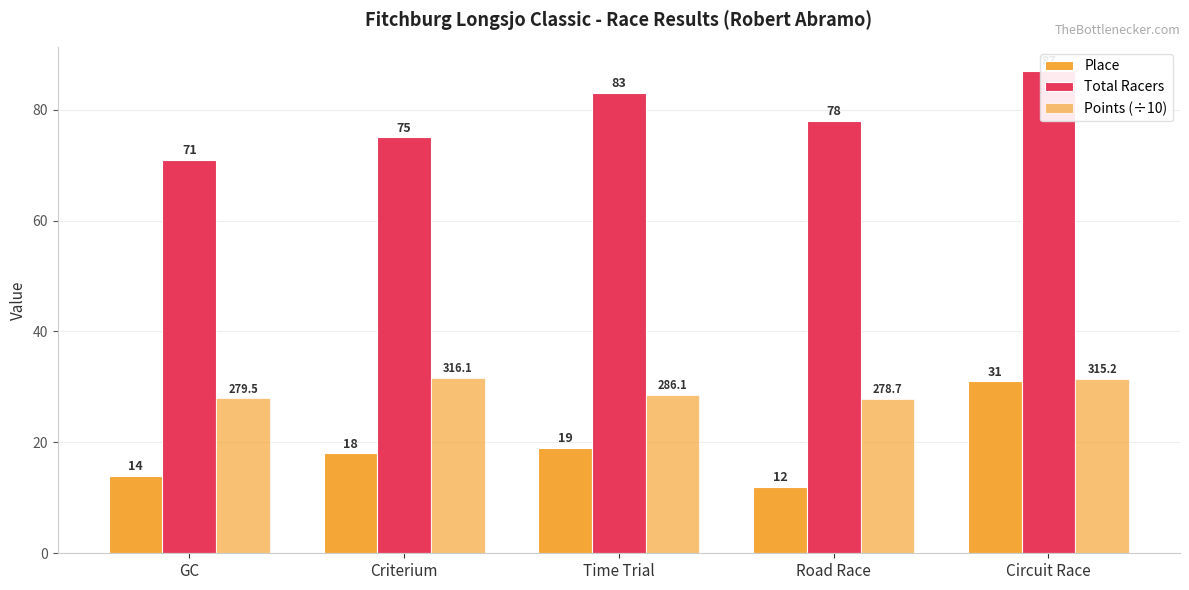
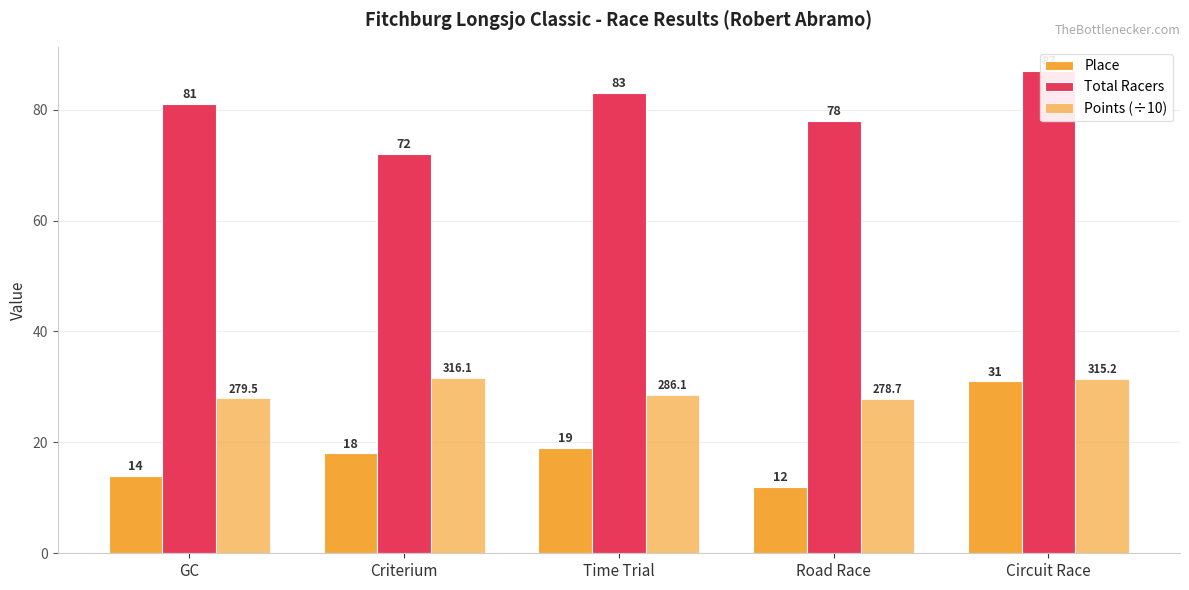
  {
    "Total Racers": {
-     "GC": 71,
-     "Criterium": 75,
+     "GC": 81,
+     "Criterium": 72,
      "Time Trial": 83,
      "Road Race": 78
    }
  }
